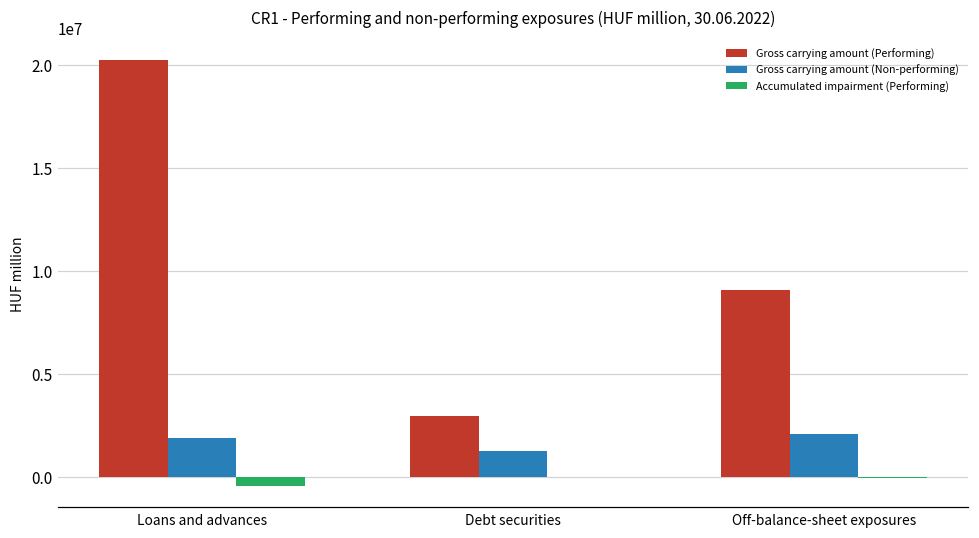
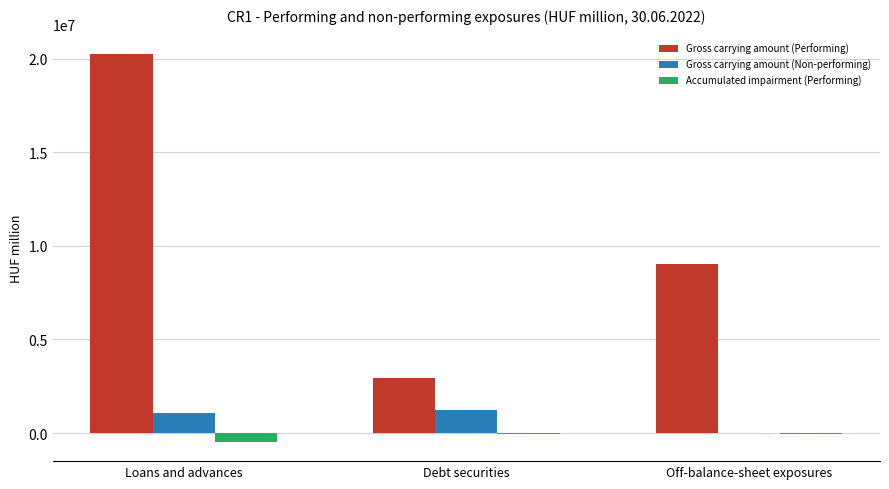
  {
    "Gross carrying amount (Performing)": {
      "Loans and advances": 20200000,
      "Debt securities": 2900000,
      "Off-balance-sheet exposures": 9000000
    },
    "Gross carrying amount (Non-performing)": {
-     "Loans and advances": 1900000,
+     "Loans and advances": 1100000,
      "Debt securities": 1300000,
-     "Off-balance-sheet exposures": 2100000
+     "Off-balance-sheet exposures": 0
    },
    "Accumulated impairment (Performing)": {
      "Loans and advances": -500000
    }
  }
